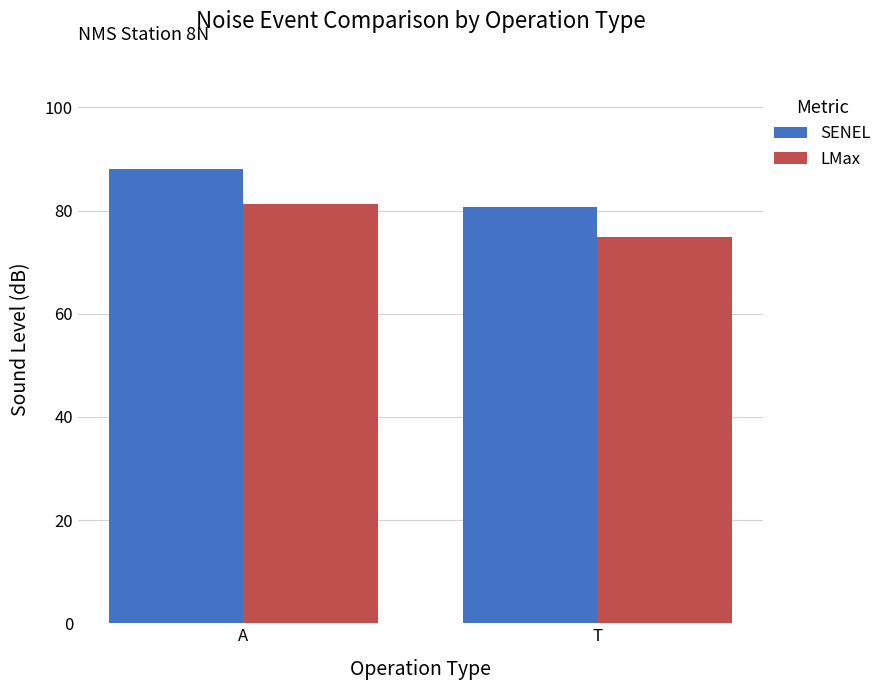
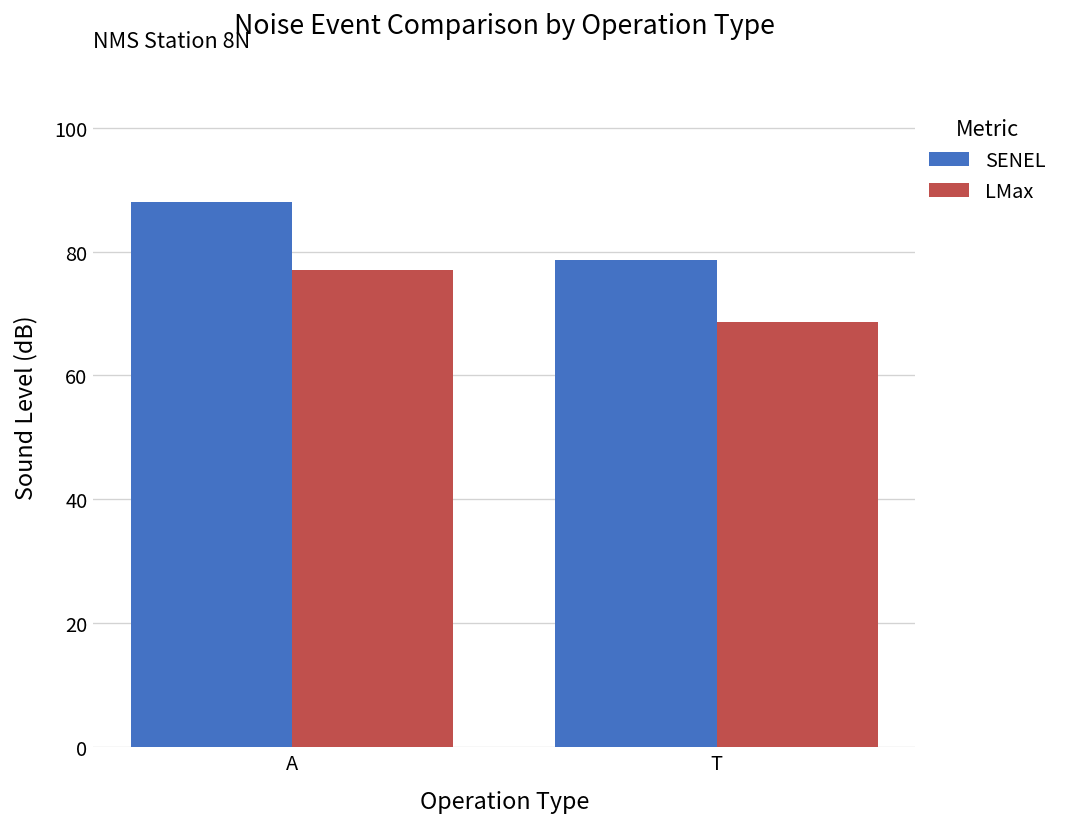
  {
    "SENEL": {
      "A": 88,
-     "T": 81
+     "T": 79
    },
    "LMax": {
-     "A": 81,
-     "T": 75
+     "A": 77,
+     "T": 69
    }
  }
